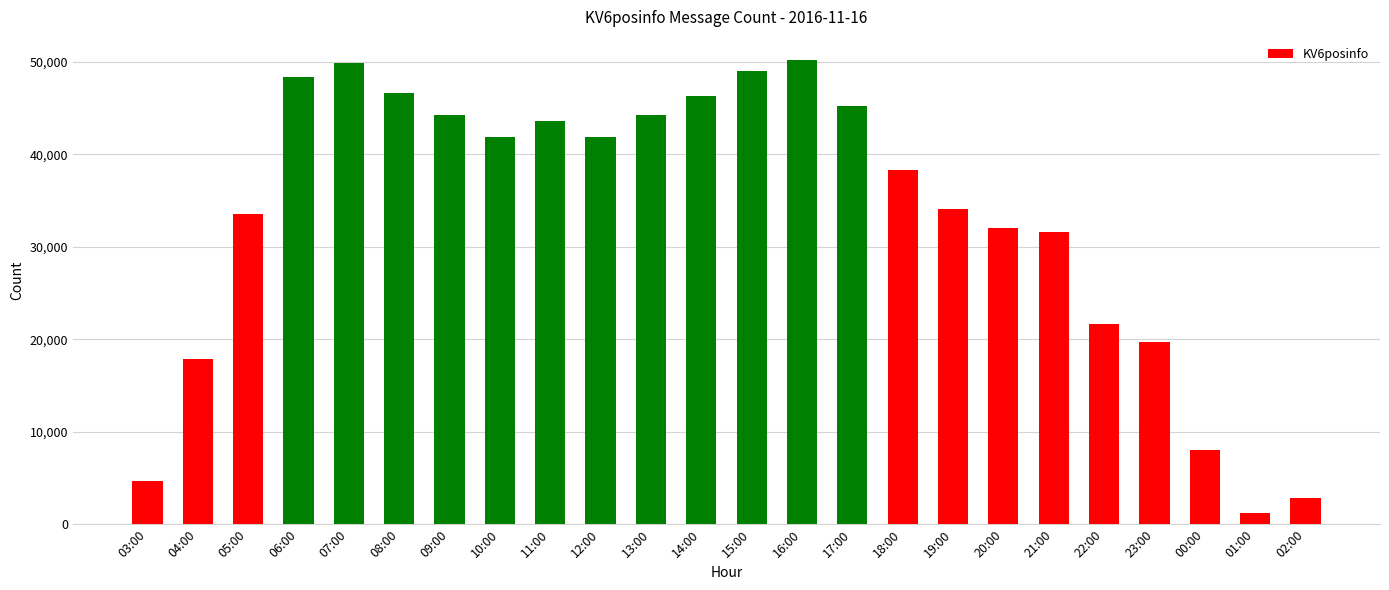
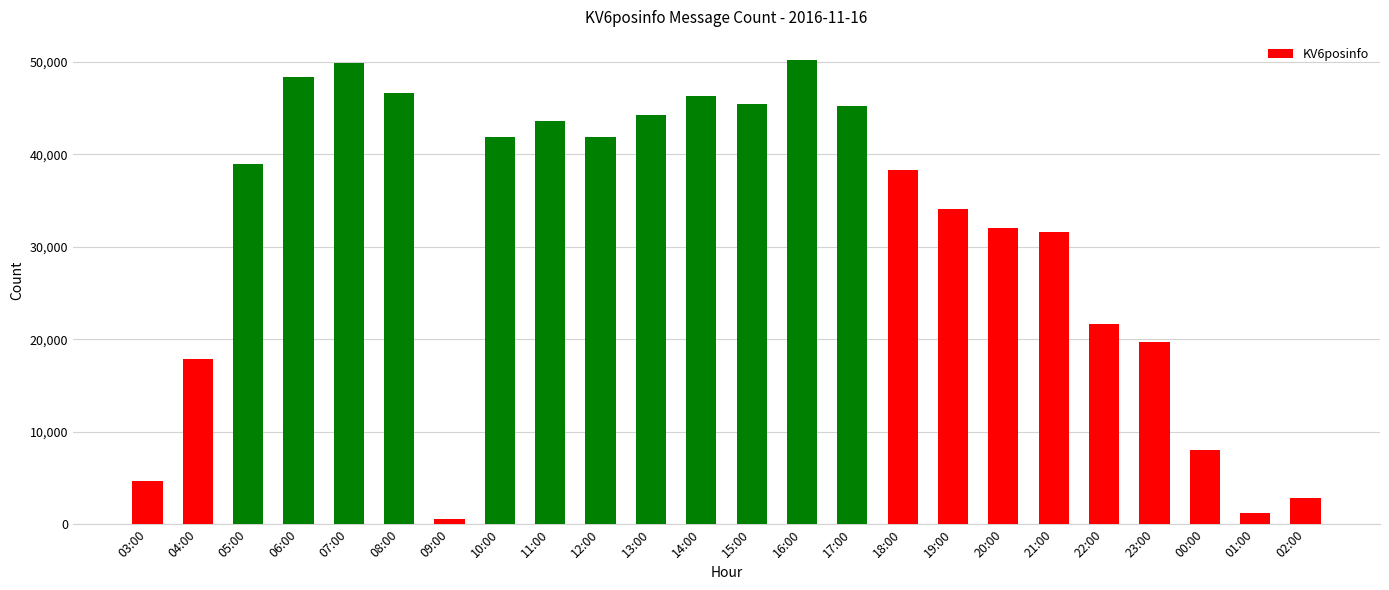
  {
    "03:00": "5,000",
    "04:00": "18,000",
-   "05:00": "33,000",
+   "05:00": "39,000",
    "06:00": "48,000",
    "07:00": "50,000",
    "08:00": "47,000",
-   "09:00": "44,000",
+   "09:00": "1,000",
    "10:00": "42,000",
    "11:00": "44,000",
    "12:00": "42,000",
    "13:00": "44,000",
    "14:00": "46,000",
-   "15:00": "49,000",
+   "15:00": "45,000",
    "16:00": "50,000",
    "17:00": "45,000",
    "18:00": "38,000",
    "19:00": "34,000",
    "20:00": "32,000",
    "21:00": "32,000",
    "22:00": "22,000",
    "23:00": "20,000",
    "00:00": "8,000",
    "01:00": "1,000",
    "02:00": "3,000"
  }
